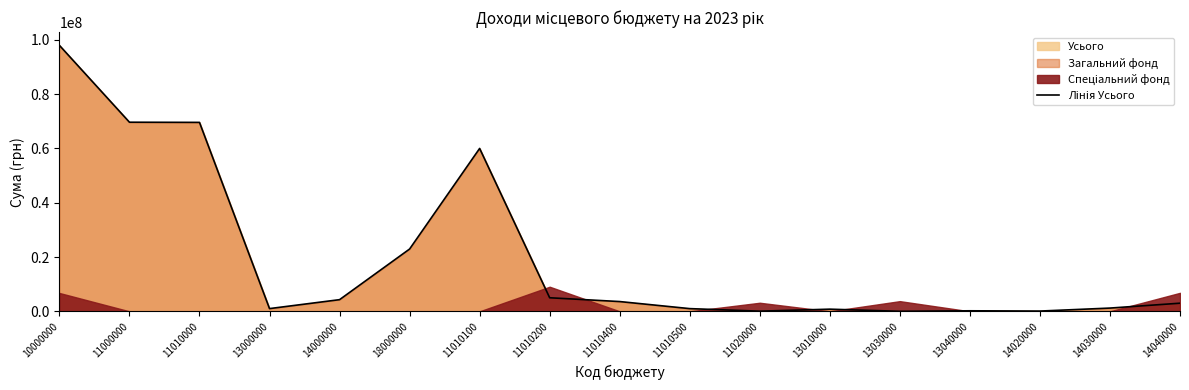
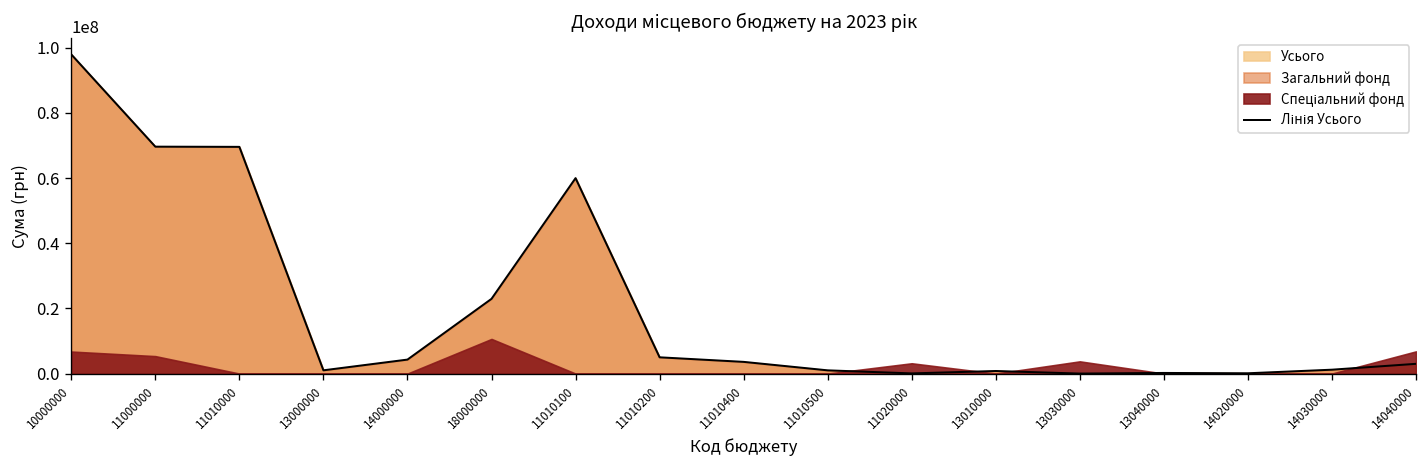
  {
    "Спеціальний фонд": {
      "10000000": 7000000,
-     "11000000": 0,
+     "11000000": 5000000,
      "11010000": 0,
      "13000000": 0,
      "14000000": 0,
-     "18000000": 0,
+     "18000000": 11000000,
      "11010100": 0,
-     "11010200": 9000000,
+     "11010200": 0,
      "11010400": 0,
      "11010500": 0,
      "11020000": 3000000,
      "13030000": 4000000,
      "14030000": 0,
      "14040000": 7000000
    }
  }
